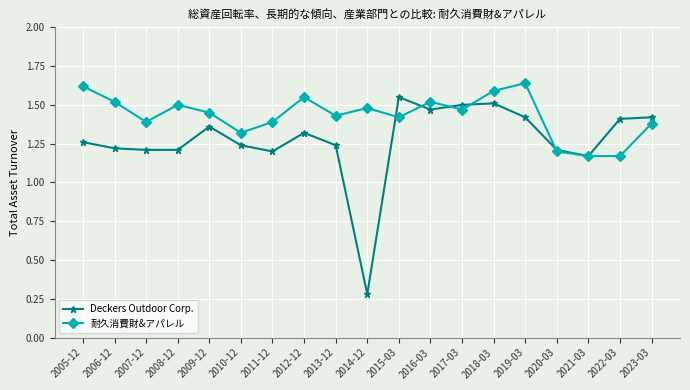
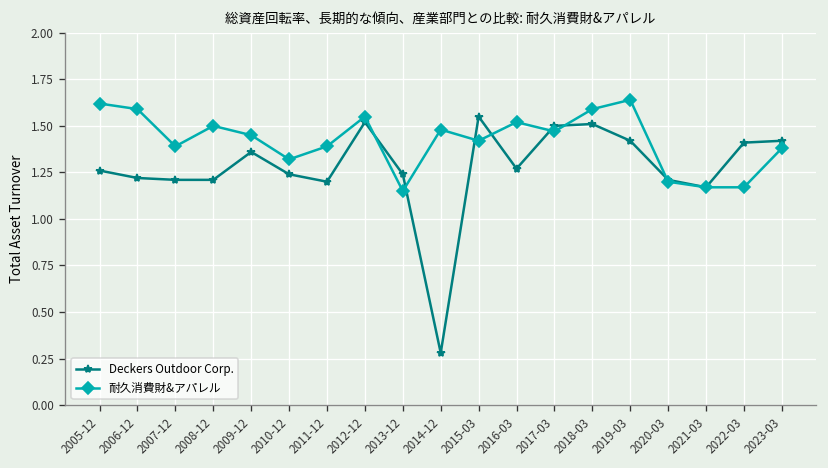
  {
    "Deckers Outdoor Corp.": {
      "2005-12": 1.26,
      "2006-12": 1.22,
      "2007-12": 1.21,
      "2008-12": 1.21,
      "2009-12": 1.36,
      "2010-12": 1.24,
      "2011-12": 1.20,
-     "2012-12": 1.32,
+     "2012-12": 1.52,
      "2013-12": 1.24,
      "2014-12": 0.28,
      "2015-03": 1.55,
-     "2016-03": 1.47,
+     "2016-03": 1.27,
      "2017-03": 1.50,
      "2018-03": 1.51,
      "2019-03": 1.42,
      "2022-03": 1.41,
      "2023-03": 1.42
    },
    "耐久消費財&アパレル": {
      "2005-12": 1.62,
-     "2006-12": 1.52,
+     "2006-12": 1.59,
      "2007-12": 1.39,
      "2008-12": 1.50,
      "2009-12": 1.45,
      "2010-12": 1.32,
      "2011-12": 1.39,
      "2012-12": 1.55,
-     "2013-12": 1.43,
+     "2013-12": 1.15,
      "2014-12": 1.48,
      "2015-03": 1.42,
      "2016-03": 1.52,
      "2017-03": 1.47,
      "2018-03": 1.59,
      "2019-03": 1.64,
      "2022-03": 1.17,
      "2023-03": 1.38
    }
  }
